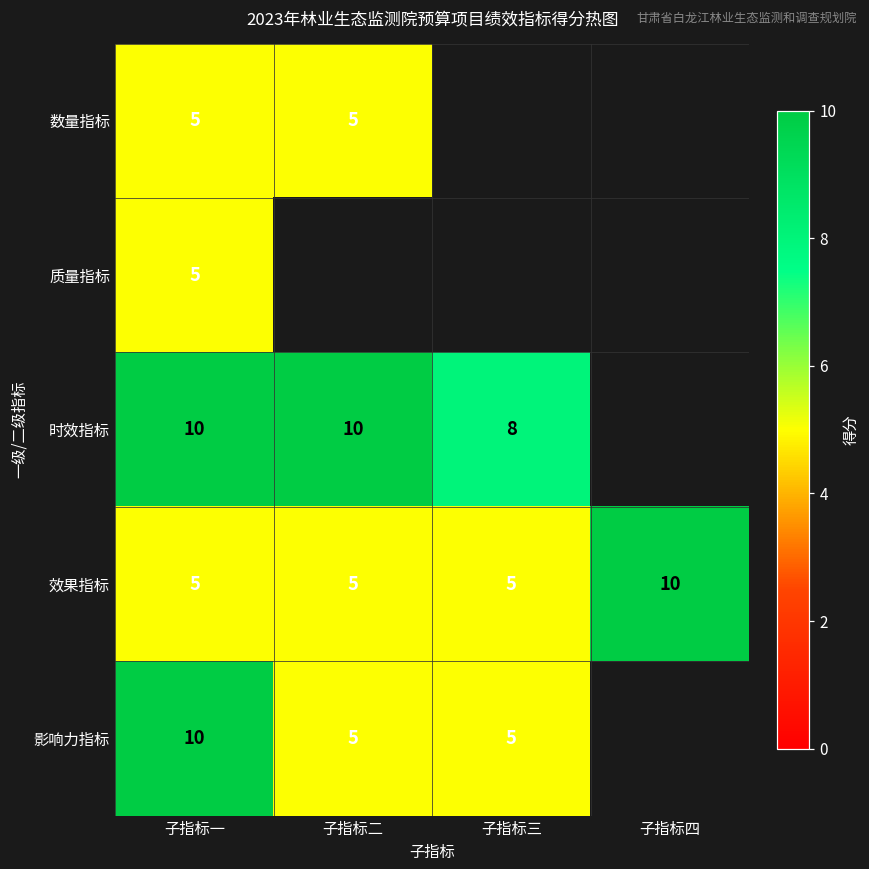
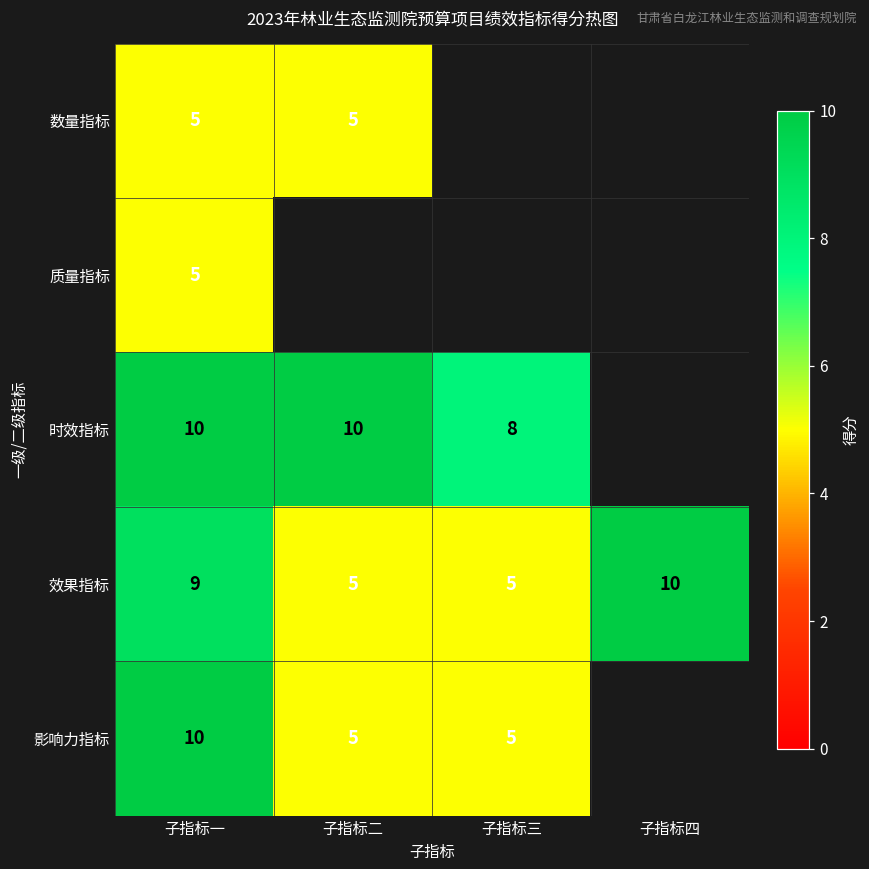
  {
    "数量指标": {
      "子指标一": 5,
      "子指标二": 5
    },
    "质量指标": {
      "子指标一": 5
    },
    "时效指标": {
      "子指标一": 10,
      "子指标二": 10,
      "子指标三": 8
    },
    "效果指标": {
-     "子指标一": 5,
+     "子指标一": 9,
      "子指标二": 5,
      "子指标三": 5,
      "子指标四": 10
    },
    "影响力指标": {
      "子指标一": 10,
      "子指标二": 5,
      "子指标三": 5
    }
  }
